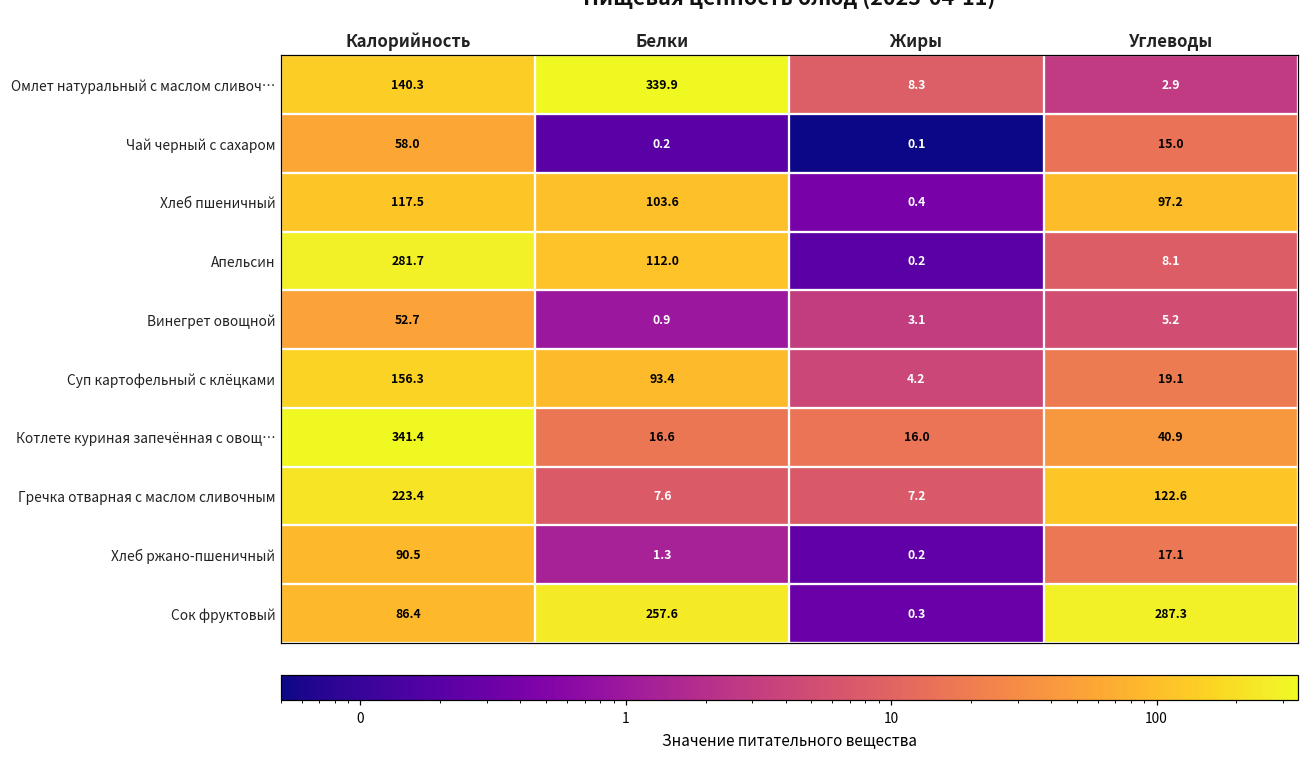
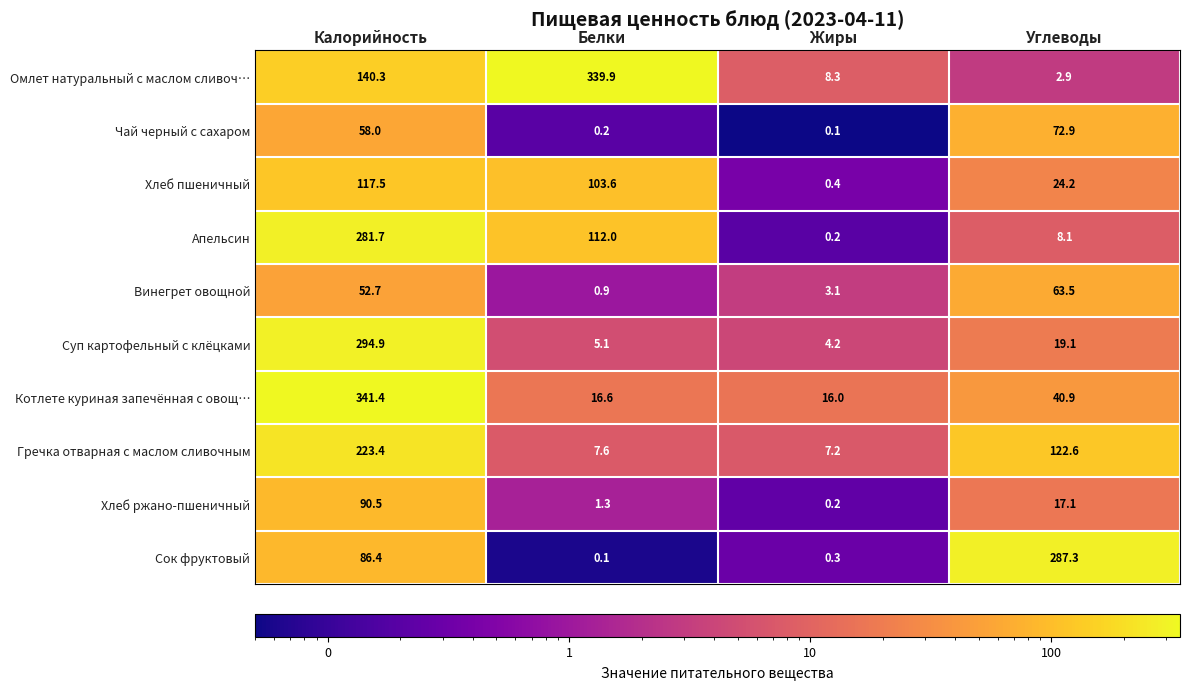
  {
    "Омлет натуральный с маслом сливоч…": {
      "Калорийность": 140.3,
      "Белки": 339.9,
      "Жиры": 8.3,
      "Углеводы": 2.9
    },
    "Чай черный с сахаром": {
      "Калорийность": 58.0,
      "Белки": 0.2,
      "Жиры": 0.1,
-     "Углеводы": 15.0
+     "Углеводы": 72.9
    },
    "Хлеб пшеничный": {
      "Калорийность": 117.5,
      "Белки": 103.6,
      "Жиры": 0.4,
-     "Углеводы": 97.2
+     "Углеводы": 24.2
    },
    "Апельсин": {
      "Калорийность": 281.7,
      "Белки": 112.0,
      "Жиры": 0.2,
      "Углеводы": 8.1
    },
    "Винегрет овощной": {
      "Калорийность": 52.7,
      "Белки": 0.9,
      "Жиры": 3.1,
-     "Углеводы": 5.2
+     "Углеводы": 63.5
    },
    "Суп картофельный с клёцками": {
-     "Калорийность": 156.3,
-     "Белки": 93.4,
+     "Калорийность": 294.9,
+     "Белки": 5.1,
      "Жиры": 4.2,
      "Углеводы": 19.1
    },
    "Котлете куриная запечённая с овощ…": {
      "Калорийность": 341.4,
      "Белки": 16.6,
      "Жиры": 16.0,
      "Углеводы": 40.9
    },
    "Гречка отварная с маслом сливочным": {
      "Калорийность": 223.4,
      "Белки": 7.6,
      "Жиры": 7.2,
      "Углеводы": 122.6
    },
    "Хлеб ржано-пшеничный": {
      "Калорийность": 90.5,
      "Белки": 1.3,
      "Жиры": 0.2,
      "Углеводы": 17.1
    },
    "Сок фруктовый": {
      "Калорийность": 86.4,
-     "Белки": 257.6,
+     "Белки": 0.1,
      "Жиры": 0.3,
      "Углеводы": 287.3
    }
  }
